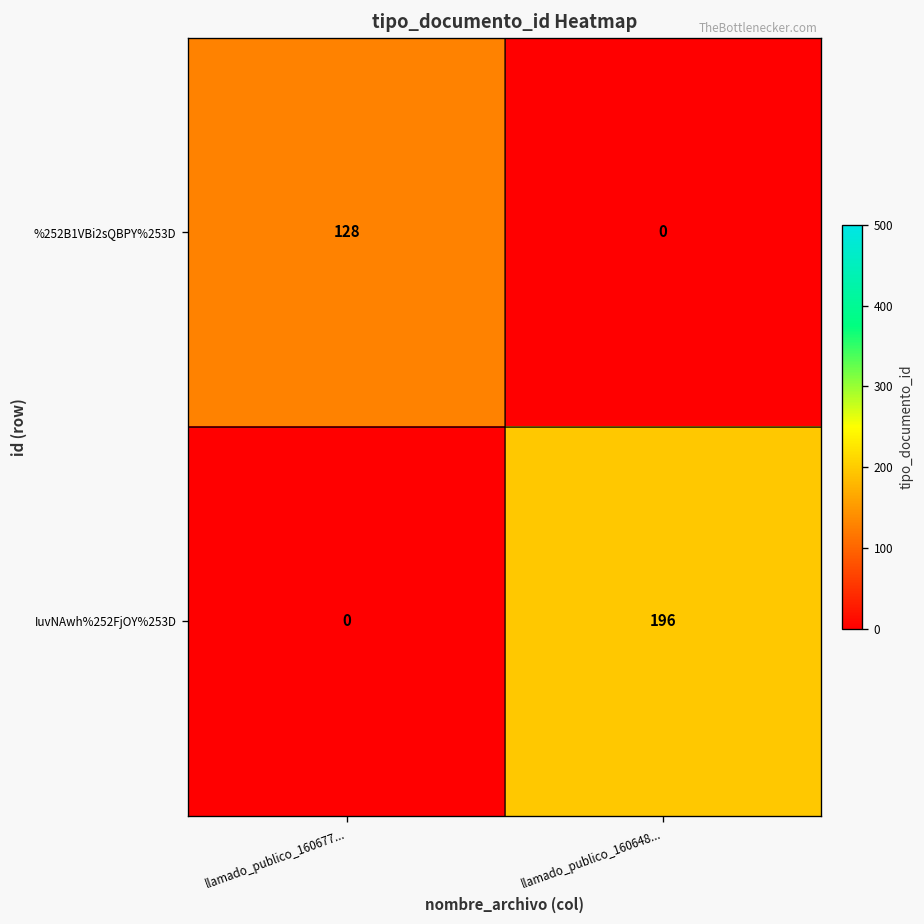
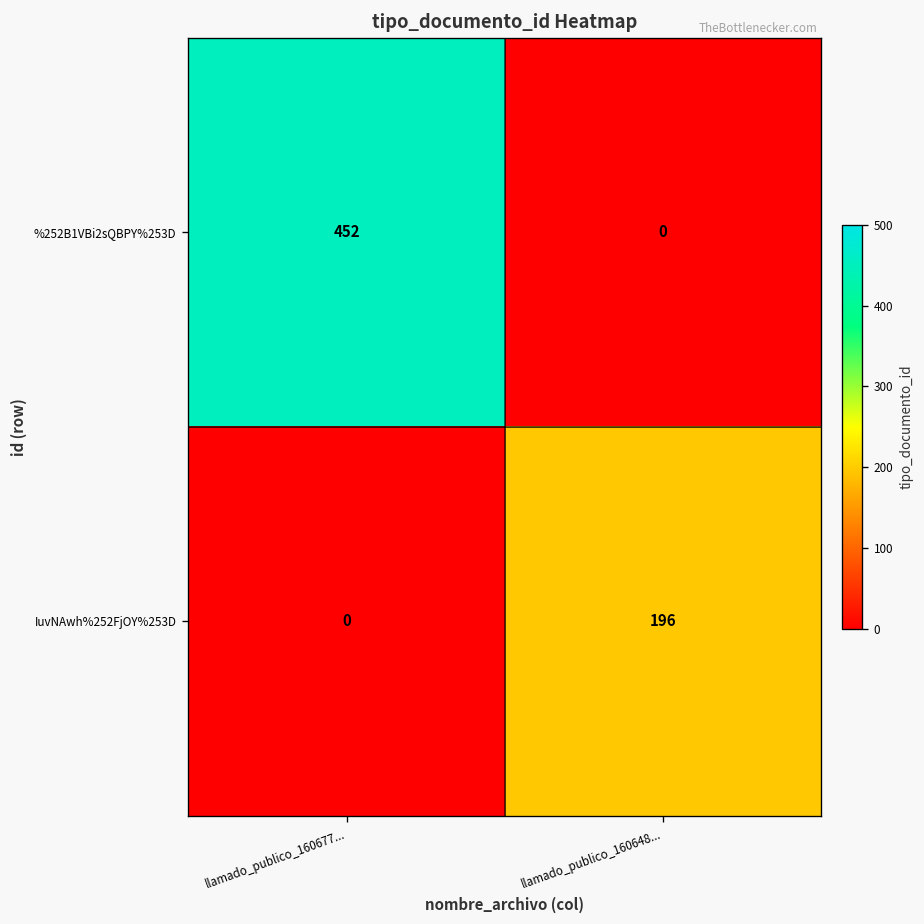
  {
    "%252B1VBi2sQBPY%253D": {
-     "llamado_publico_160677...": 128,
+     "llamado_publico_160677...": 452,
      "llamado_publico_160648...": 0
    },
    "IuvNAwh%252FjOY%253D": {
      "llamado_publico_160677...": 0,
      "llamado_publico_160648...": 196
    }
  }
